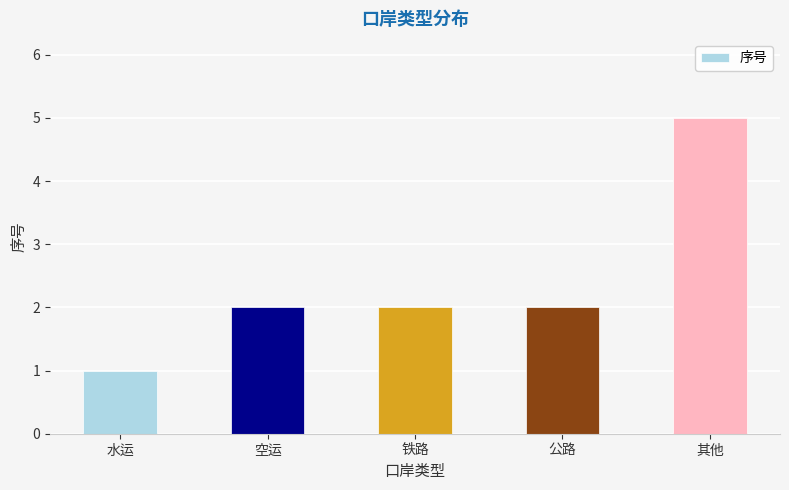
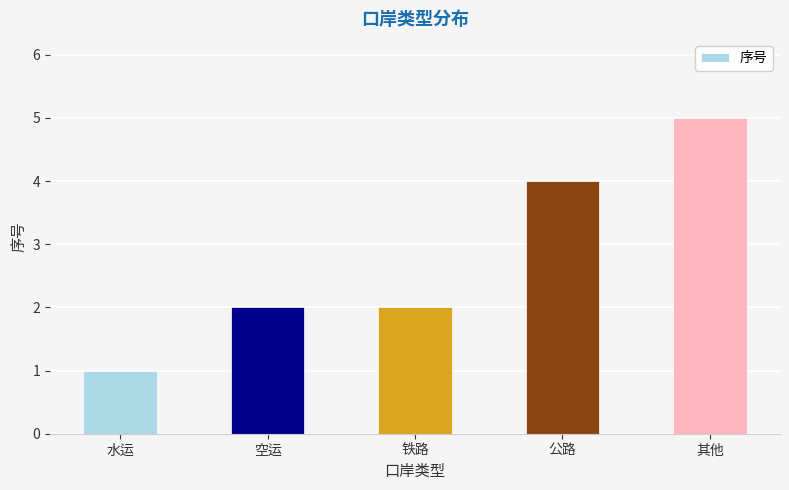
  {
    "水运": 1,
    "空运": 2,
    "铁路": 2,
-   "公路": 2,
+   "公路": 4,
    "其他": 5
  }
